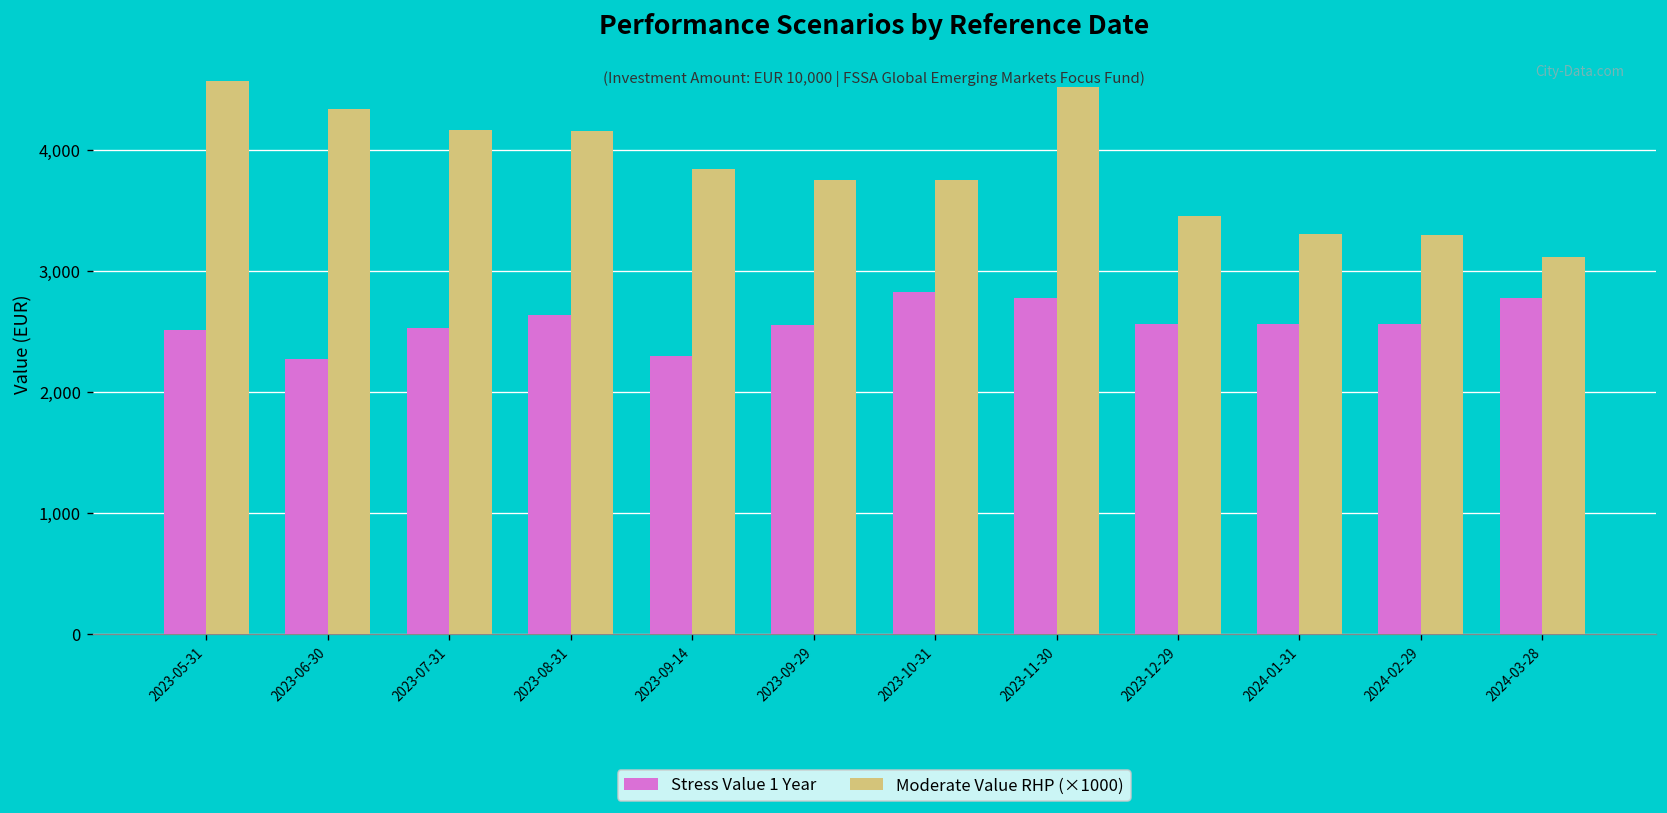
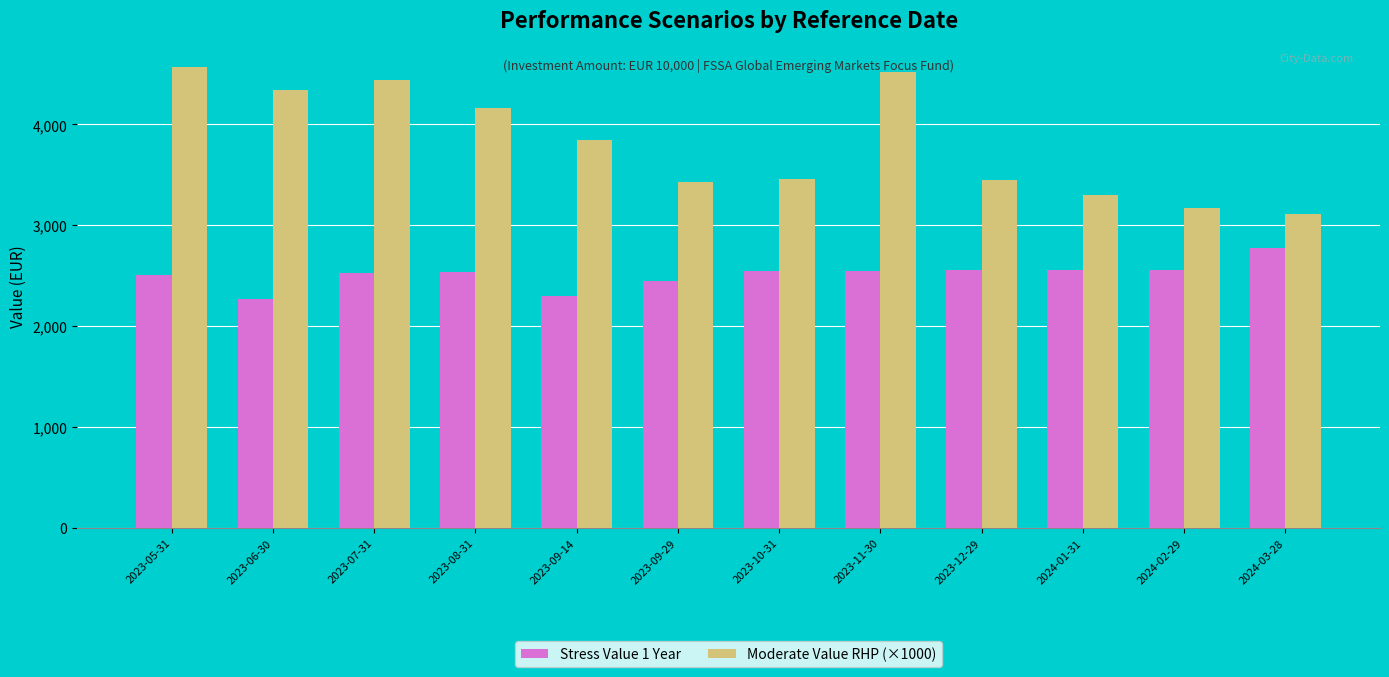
  {
    "Stress Value 1 Year": {
      "2023-05-31": "2,510",
      "2023-06-30": "2,270",
      "2023-07-31": "2,530",
-     "2023-08-31": "2,640",
+     "2023-08-31": "2,540",
      "2023-09-14": "2,300",
-     "2023-09-29": "2,550",
-     "2023-10-31": "2,830",
-     "2023-11-30": "2,770",
+     "2023-09-29": "2,450",
+     "2023-10-31": "2,550",
+     "2023-11-30": "2,550",
      "2023-12-29": "2,560",
      "2024-01-31": "2,560",
      "2024-02-29": "2,560",
      "2024-03-28": "2,780"
    },
    "Moderate Value RHP (×1000)": {
      "2023-05-31": "4,570",
      "2023-06-30": "4,340",
-     "2023-07-31": "4,160",
+     "2023-07-31": "4,440",
      "2023-08-31": "4,160",
      "2023-09-14": "3,840",
-     "2023-09-29": "3,760",
-     "2023-10-31": "3,750",
+     "2023-09-29": "3,430",
+     "2023-10-31": "3,460",
      "2023-12-29": "3,450",
      "2024-01-31": "3,300",
-     "2024-02-29": "3,290",
+     "2024-02-29": "3,170",
      "2024-03-28": "3,110"
    }
  }
